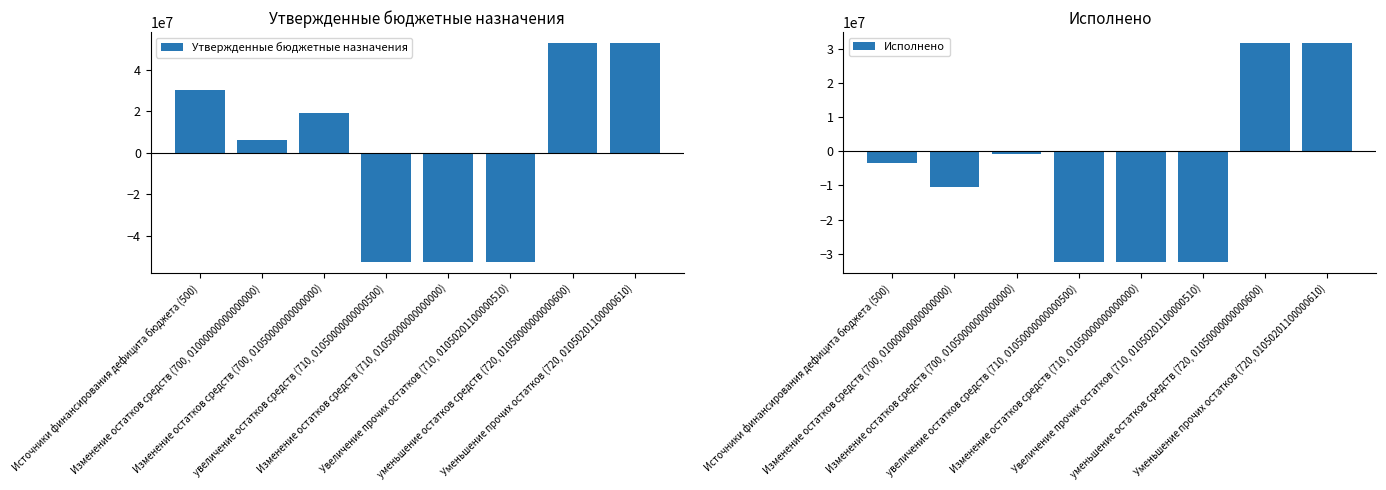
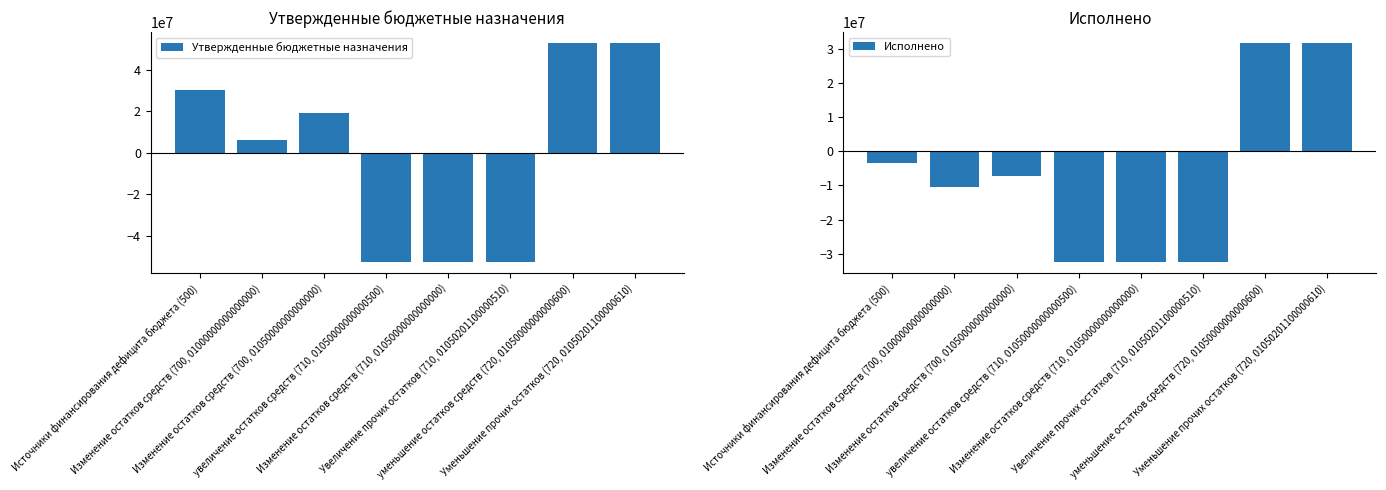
  {
    "Утвержденные бюджетные назначения": {
      "Источники финансирования дефицита бюджета (500)": 30000000,
      "Изменение остатков средств (700, 01000000000000000)": 6000000,
      "Изменение остатков средств (700, 01050000000000000)": 19000000,
      "увеличение остатков средств (710, 01050000000000500)": -53000000,
      "Изменение остатков средств (710, 01050000000000000)": -53000000,
      "Увеличение прочих остатков (710, 01050201100000510)": -53000000,
      "уменьшение остатков средств (720, 01050000000000600)": 53000000,
      "Уменьшение прочих остатков (720, 01050201100000610)": 53000000
    },
    "Исполнено": {
      "Источники финансирования дефицита бюджета (500)": -3000000,
      "Изменение остатков средств (700, 01000000000000000)": -10000000,
-     "Изменение остатков средств (700, 01050000000000000)": -1000000,
+     "Изменение остатков средств (700, 01050000000000000)": -7000000,
      "увеличение остатков средств (710, 01050000000000500)": -32000000,
      "Изменение остатков средств (710, 01050000000000000)": -32000000,
      "Увеличение прочих остатков (710, 01050201100000510)": -32000000,
      "уменьшение остатков средств (720, 01050000000000600)": 32000000,
      "Уменьшение прочих остатков (720, 01050201100000610)": 32000000
    }
  }
